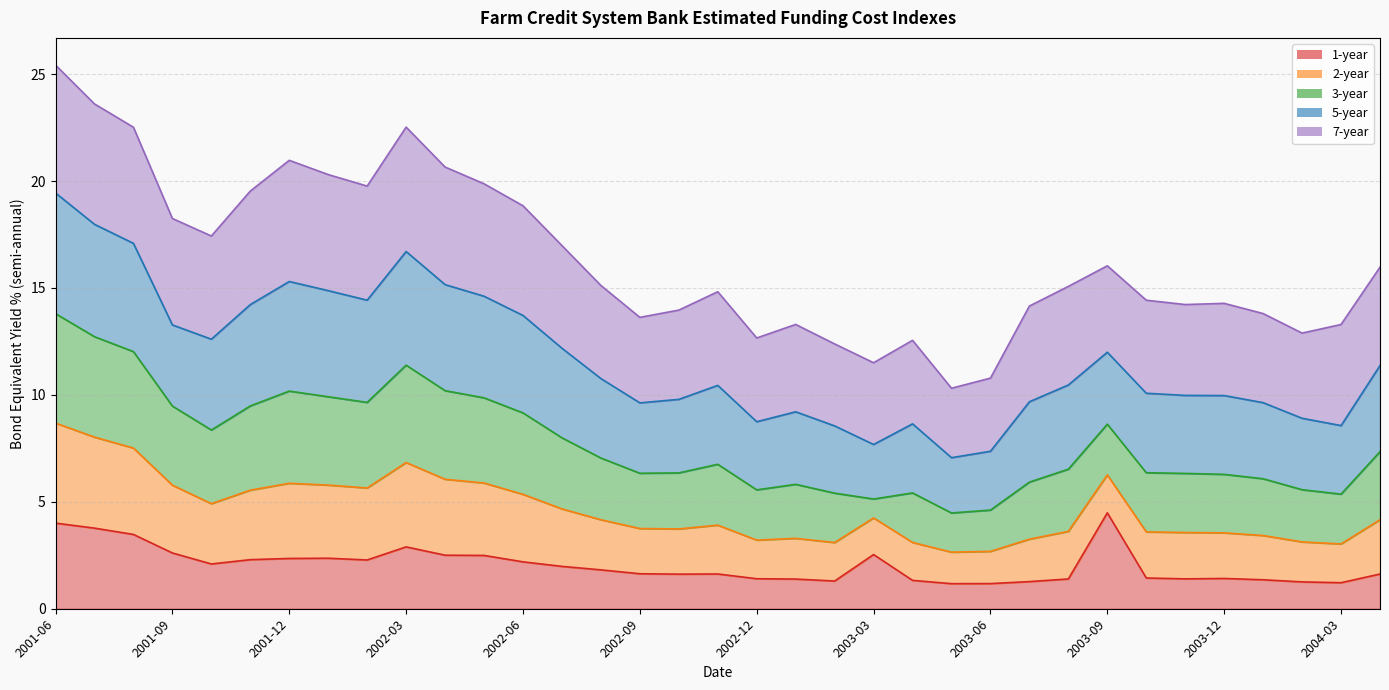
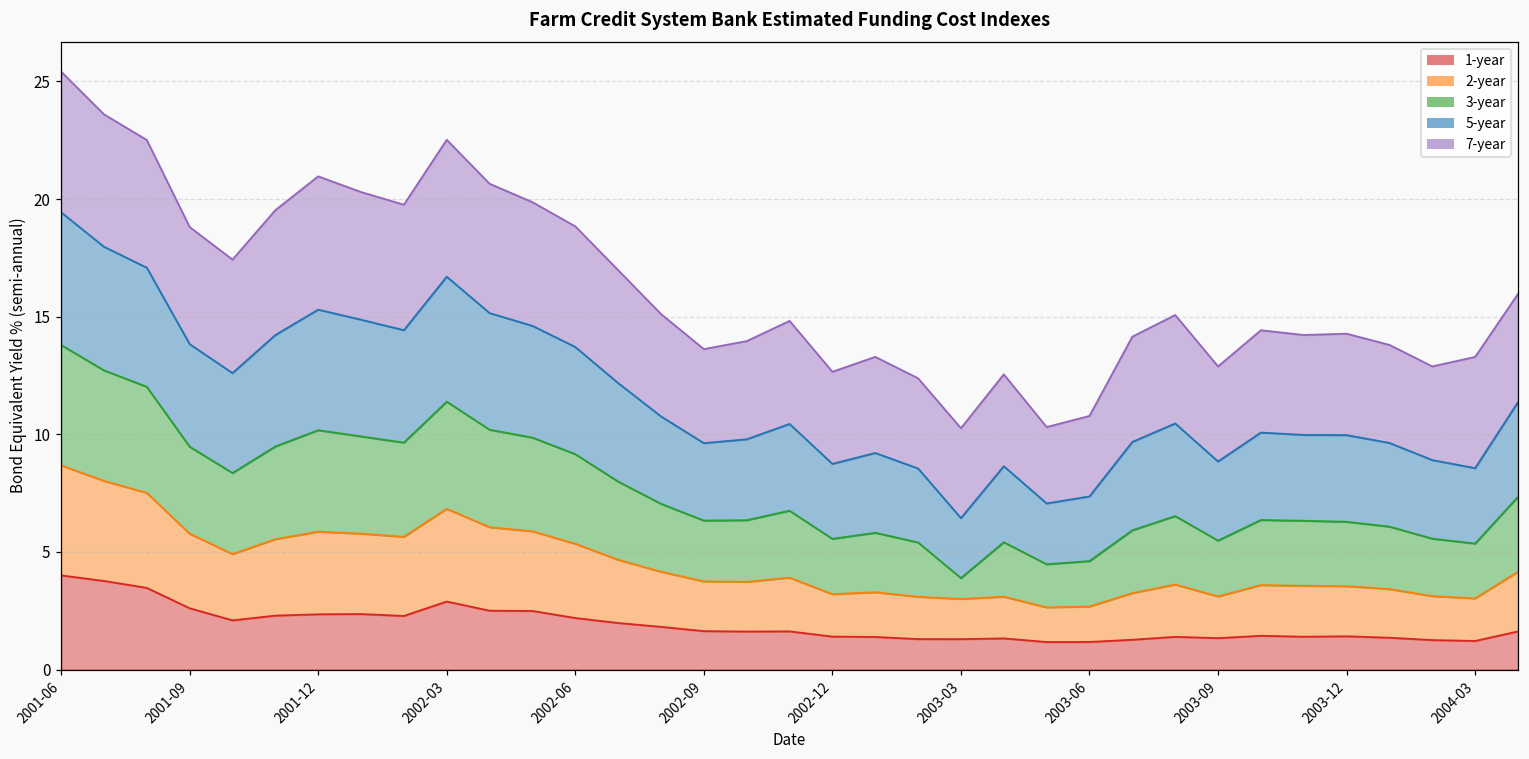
  {
    "1-year": {
      "2001-06": 4.0,
      "2001-09": 2.6,
      "2001-12": 2.4,
      "2002-03": 2.9,
      "2002-06": 2.2,
      "2002-09": 1.6,
      "2002-12": 1.4,
-     "2003-03": 2.5,
+     "2003-03": 1.3,
      "2003-06": 1.2,
-     "2003-09": 4.5,
+     "2003-09": 1.3,
      "2003-12": 1.4,
      "2004-03": 1.2
    },
    "2-year": {
      "2001-06": 4.7,
      "2001-09": 3.2,
      "2001-12": 3.5,
      "2002-03": 3.9,
      "2002-06": 3.2,
      "2002-09": 2.1,
      "2002-12": 1.8,
      "2003-03": 1.7,
      "2003-06": 1.5,
      "2003-09": 1.8,
      "2003-12": 2.1,
      "2004-03": 1.8
    },
    "3-year": {
      "2001-06": 5.1,
      "2001-09": 3.7,
      "2001-12": 4.3,
      "2002-03": 4.6,
      "2002-06": 3.8,
      "2002-09": 2.6,
      "2002-12": 2.3,
      "2003-03": 0.9,
      "2003-06": 1.9,
      "2003-09": 2.4,
      "2003-12": 2.7,
      "2004-03": 2.3
    },
    "5-year": {
      "2001-06": 5.6,
-     "2001-09": 3.8,
+     "2001-09": 4.4,
      "2001-12": 5.1,
      "2002-03": 5.3,
      "2002-06": 4.6,
      "2002-09": 3.3,
      "2002-12": 3.2,
      "2003-03": 2.6,
      "2003-06": 2.8,
      "2003-09": 3.4,
      "2003-12": 3.7,
      "2004-03": 3.2
    },
    "7-year": {
      "2001-06": 6.0,
      "2001-09": 5.0,
      "2001-12": 5.7,
      "2002-03": 5.8,
      "2002-06": 5.1,
      "2002-09": 4.0,
      "2002-12": 3.9,
      "2003-03": 3.8,
      "2003-06": 3.4,
      "2003-09": 4.0,
      "2003-12": 4.3,
      "2004-03": 4.7
    }
  }
